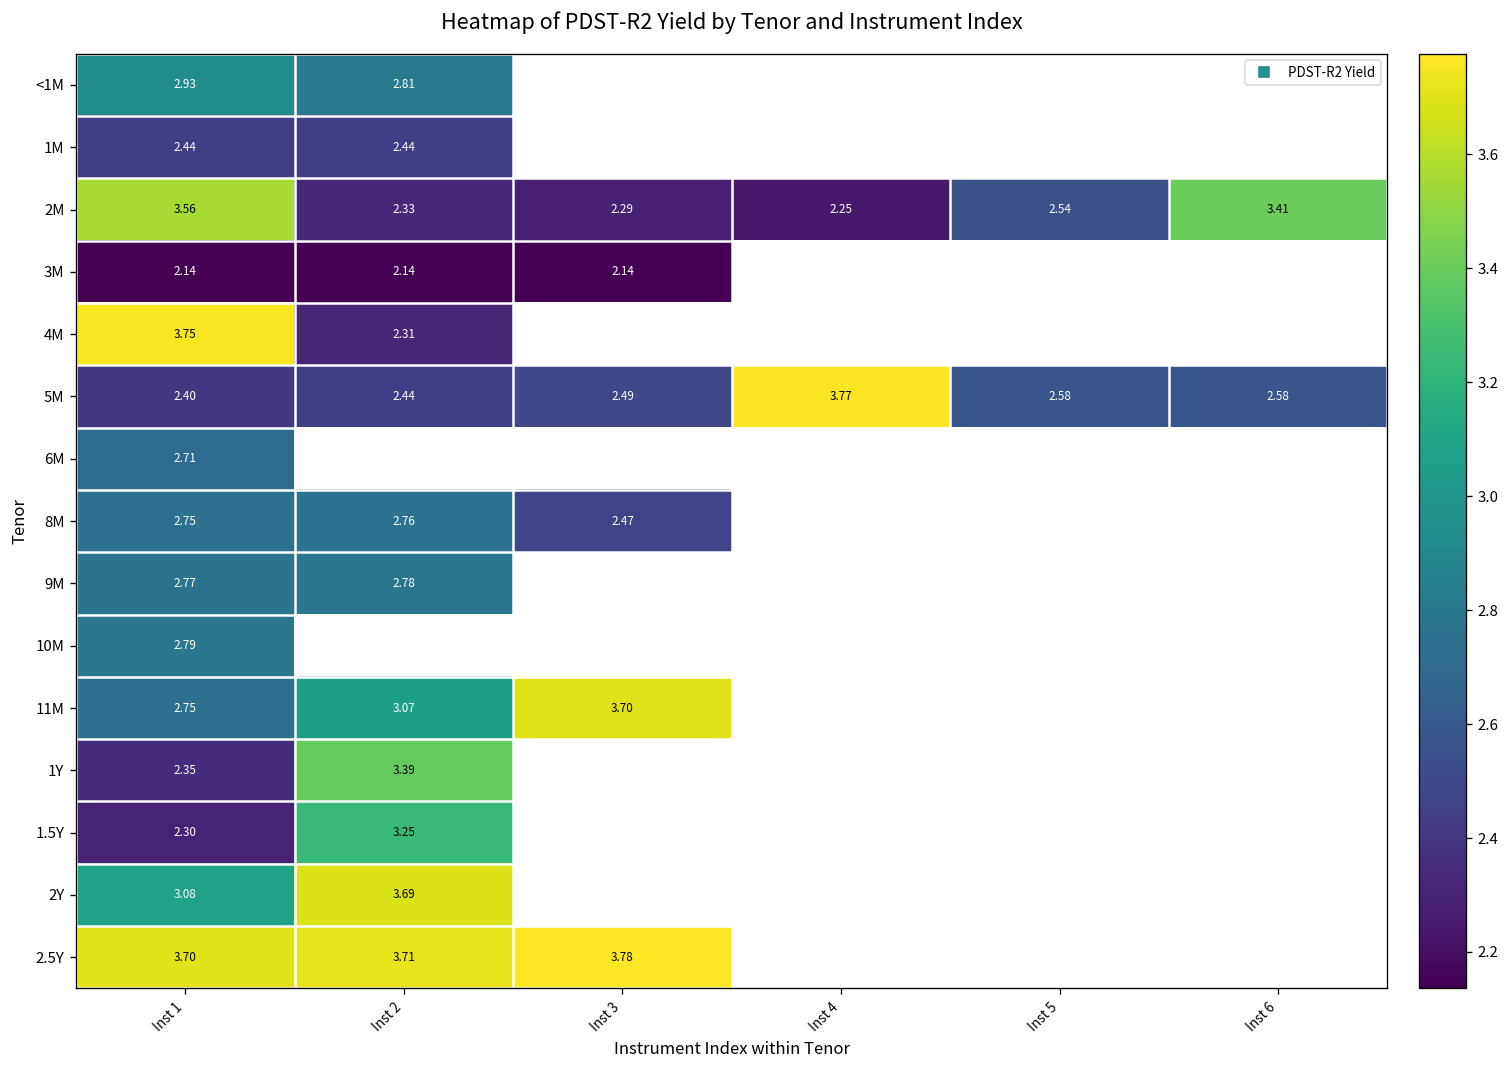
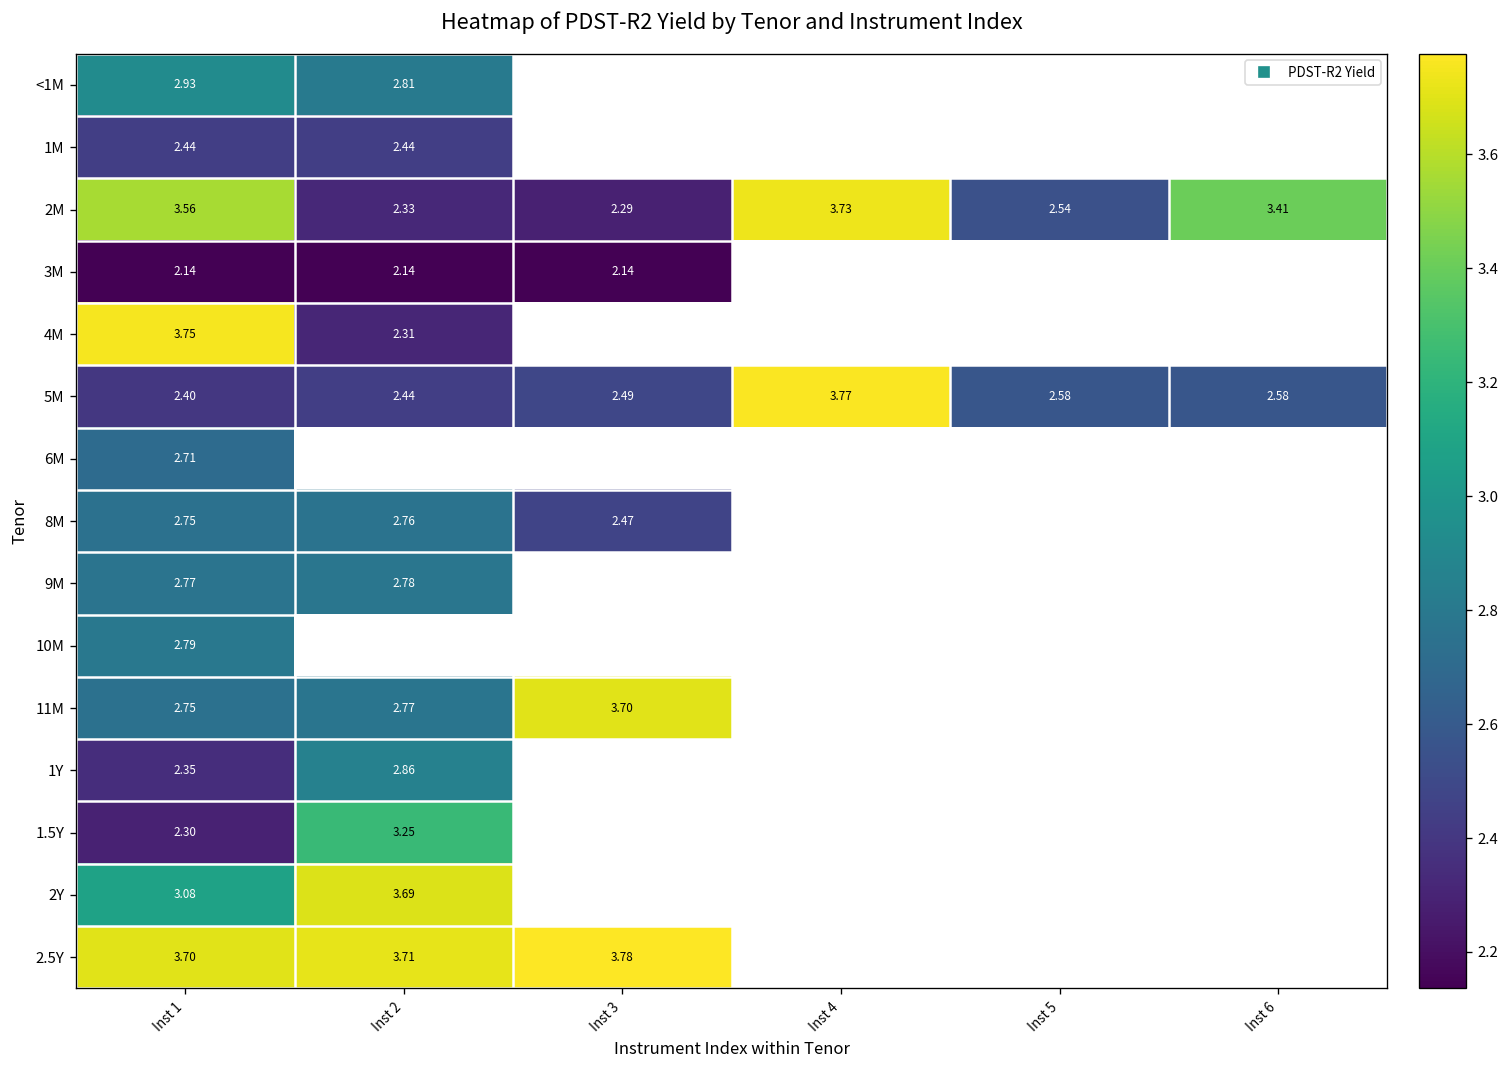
  {
    "<1M": {
      "Inst 1": 2.93,
      "Inst 2": 2.81
    },
    "1M": {
      "Inst 1": 2.44,
      "Inst 2": 2.44
    },
    "2M": {
      "Inst 1": 3.56,
      "Inst 2": 2.33,
      "Inst 3": 2.29,
-     "Inst 4": 2.25,
+     "Inst 4": 3.73,
      "Inst 5": 2.54,
      "Inst 6": 3.41
    },
    "3M": {
      "Inst 1": 2.14,
      "Inst 2": 2.14,
      "Inst 3": 2.14
    },
    "4M": {
      "Inst 1": 3.75,
      "Inst 2": 2.31
    },
    "5M": {
      "Inst 1": 2.40,
      "Inst 2": 2.44,
      "Inst 3": 2.49,
      "Inst 4": 3.77,
      "Inst 5": 2.58,
      "Inst 6": 2.58
    },
    "6M": {
      "Inst 1": 2.71
    },
    "8M": {
      "Inst 1": 2.75,
      "Inst 2": 2.76,
      "Inst 3": 2.47
    },
    "9M": {
      "Inst 1": 2.77,
      "Inst 2": 2.78
    },
    "10M": {
      "Inst 1": 2.79
    },
    "11M": {
      "Inst 1": 2.75,
-     "Inst 2": 3.07,
+     "Inst 2": 2.77,
      "Inst 3": 3.70
    },
    "1Y": {
      "Inst 1": 2.35,
-     "Inst 2": 3.39
+     "Inst 2": 2.86
    },
    "1.5Y": {
      "Inst 1": 2.30,
      "Inst 2": 3.25
    },
    "2Y": {
      "Inst 1": 3.08,
      "Inst 2": 3.69
    },
    "2.5Y": {
      "Inst 1": 3.70,
      "Inst 2": 3.71,
      "Inst 3": 3.78
    }
  }
